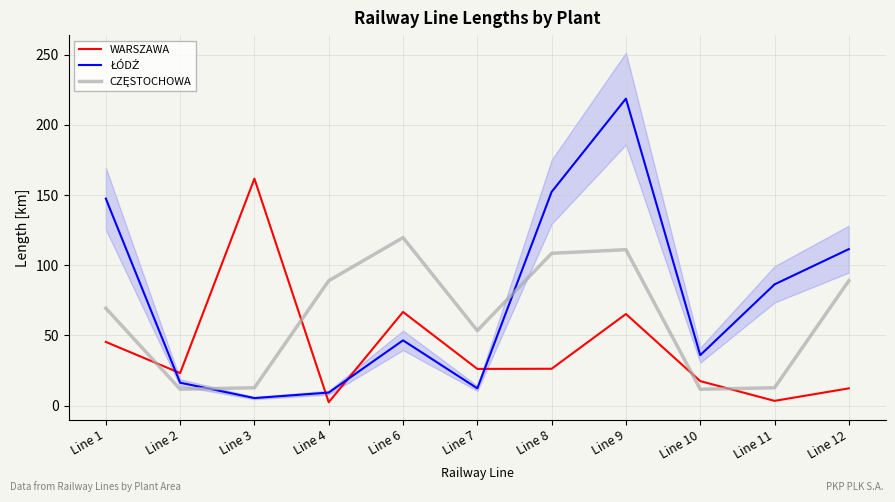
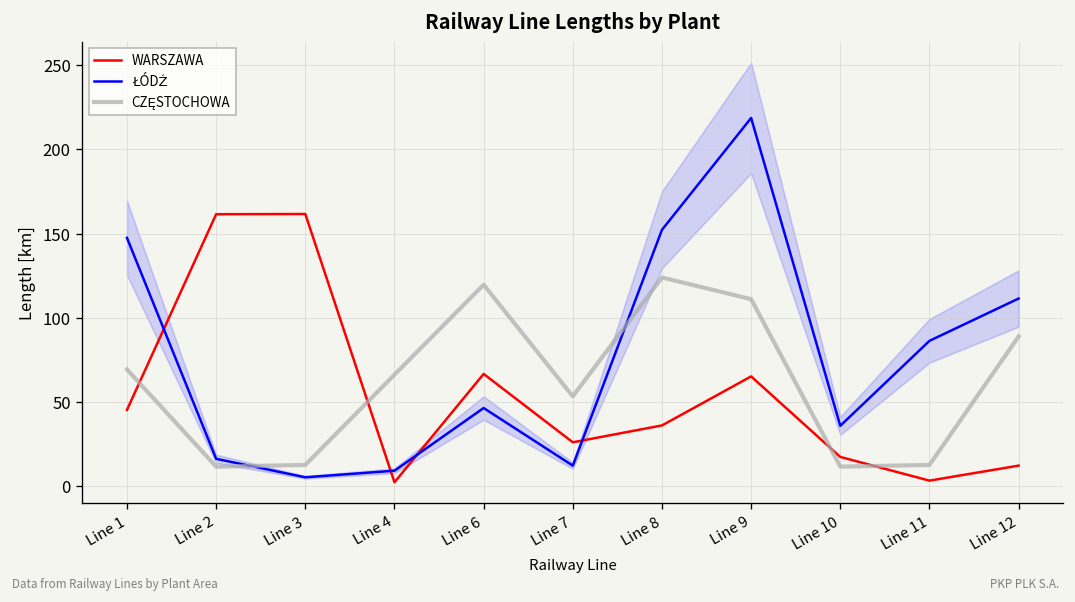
  {
    "WARSZAWA": {
      "Line 1": 45,
-     "Line 2": 23,
+     "Line 2": 162,
      "Line 3": 162,
      "Line 4": 2,
      "Line 6": 67,
      "Line 7": 26,
-     "Line 8": 26,
+     "Line 8": 36,
      "Line 9": 65,
      "Line 10": 17,
      "Line 11": 3,
      "Line 12": 12
    },
    "CZĘSTOCHOWA": {
      "Line 1": 69,
      "Line 2": 12,
      "Line 3": 13,
-     "Line 4": 89,
+     "Line 4": 66,
      "Line 6": 120,
      "Line 7": 53,
-     "Line 8": 109,
+     "Line 8": 124,
      "Line 9": 111,
      "Line 10": 12,
      "Line 11": 13,
      "Line 12": 89
    }
  }
